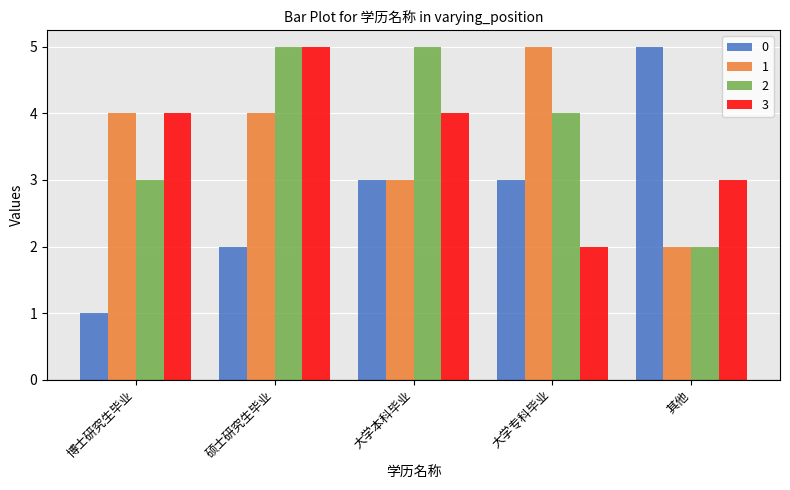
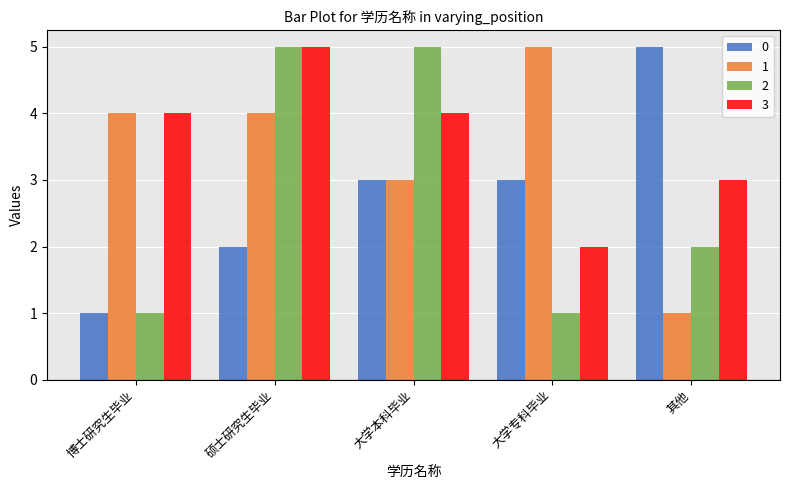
  {
    "0": {
      "博士研究生毕业": 1,
      "硕士研究生毕业": 2,
      "大学本科毕业": 3,
      "大学专科毕业": 3,
      "其他": 5
    },
    "1": {
      "博士研究生毕业": 4,
      "硕士研究生毕业": 4,
      "大学本科毕业": 3,
      "大学专科毕业": 5,
-     "其他": 2
+     "其他": 1
    },
    "2": {
-     "博士研究生毕业": 3,
+     "博士研究生毕业": 1,
      "硕士研究生毕业": 5,
      "大学本科毕业": 5,
-     "大学专科毕业": 4,
+     "大学专科毕业": 1,
      "其他": 2
    },
    "3": {
      "博士研究生毕业": 4,
      "硕士研究生毕业": 5,
      "大学本科毕业": 4,
      "大学专科毕业": 2,
      "其他": 3
    }
  }
